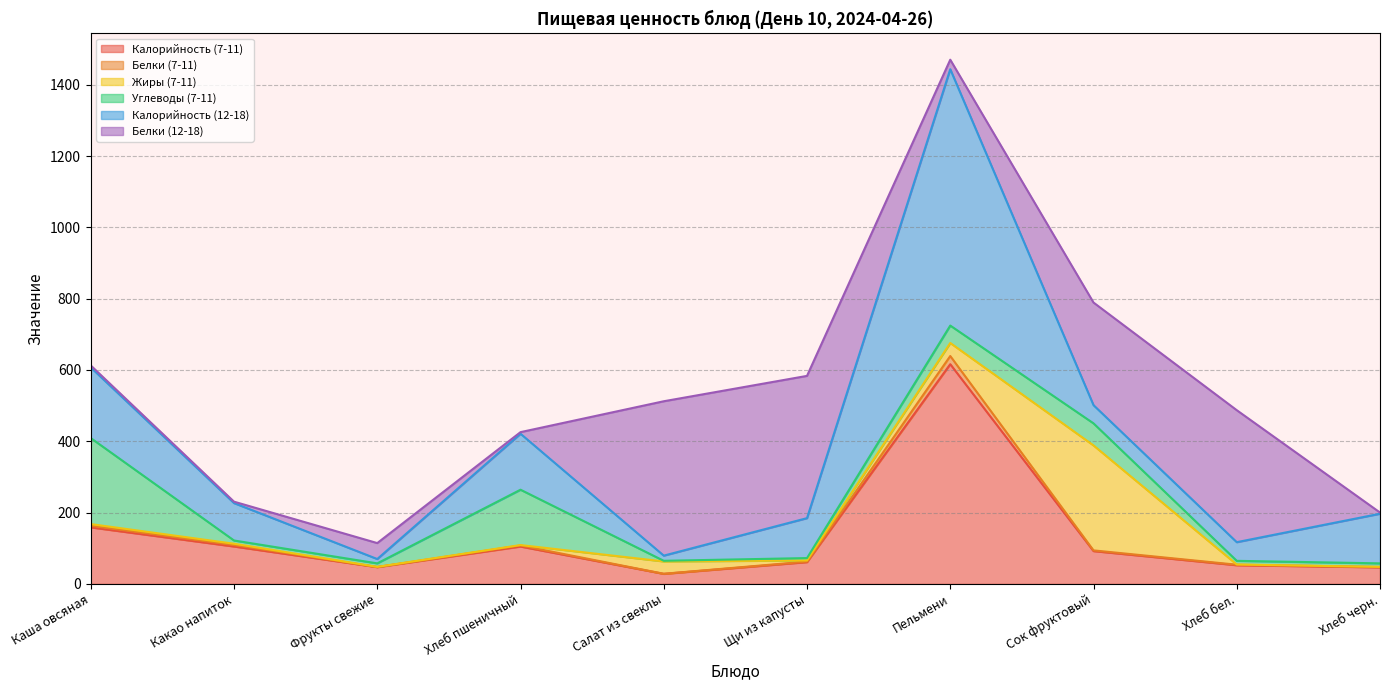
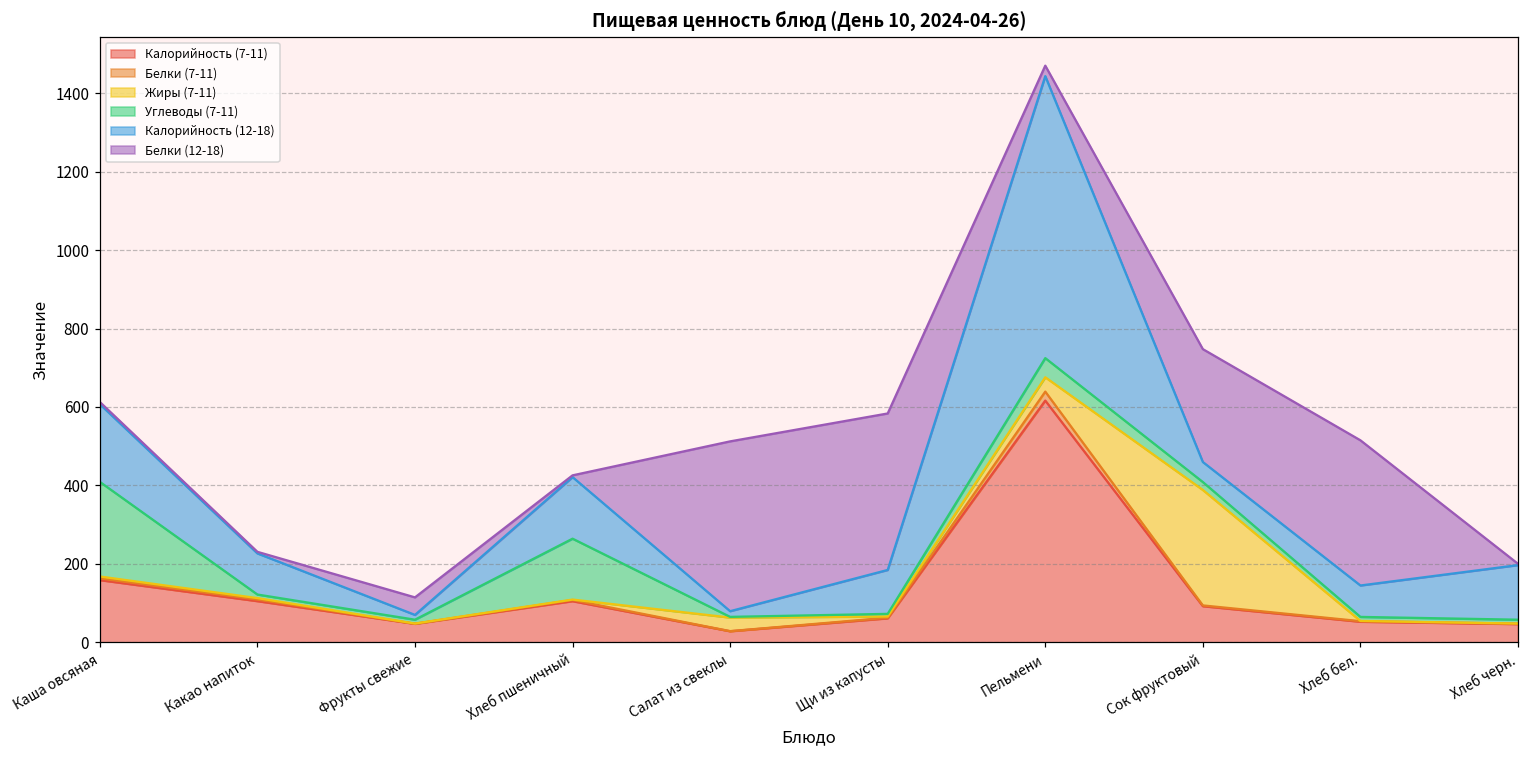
  {
    "Жиры (7-11)": {
      "Пельмени": 40,
      "Сок фруктовый": 290
    },
    "Углеводы (7-11)": {
      "Каша овсяная": 240,
      "Какао напиток": 10,
      "Фрукты свежие": 10,
      "Хлеб пшеничный": 160,
      "Пельмени": 50,
-     "Сок фруктовый": 60,
+     "Сок фруктовый": 20,
      "Хлеб бел.": 10,
      "Хлеб черн.": 10
    },
    "Калорийность (12-18)": {
      "Фрукты свежие": 10,
      "Салат из свеклы": 10,
      "Щи из капусты": 110,
      "Пельмени": 720,
      "Сок фруктовый": 50,
-     "Хлеб бел.": 50
+     "Хлеб бел.": 80
    },
    "Белки (12-18)": {
      "Фрукты свежие": 40,
      "Салат из свеклы": 430,
      "Щи из капусты": 400,
      "Пельмени": 30,
      "Сок фруктовый": 290,
      "Хлеб бел.": 370
    }
  }
